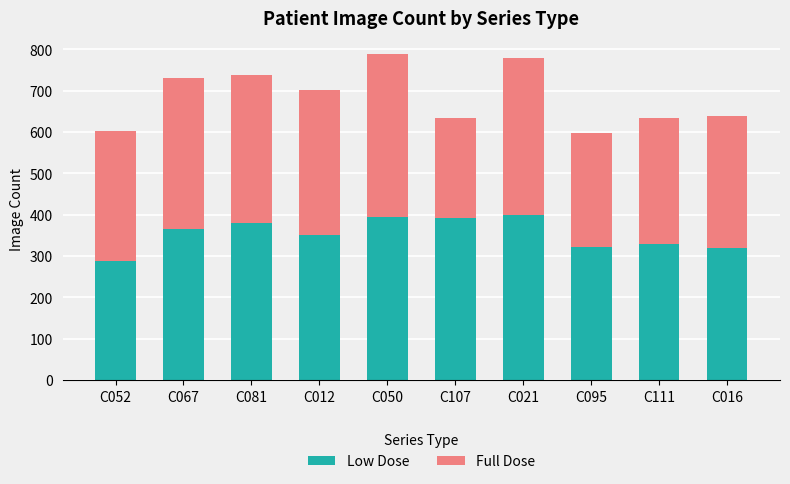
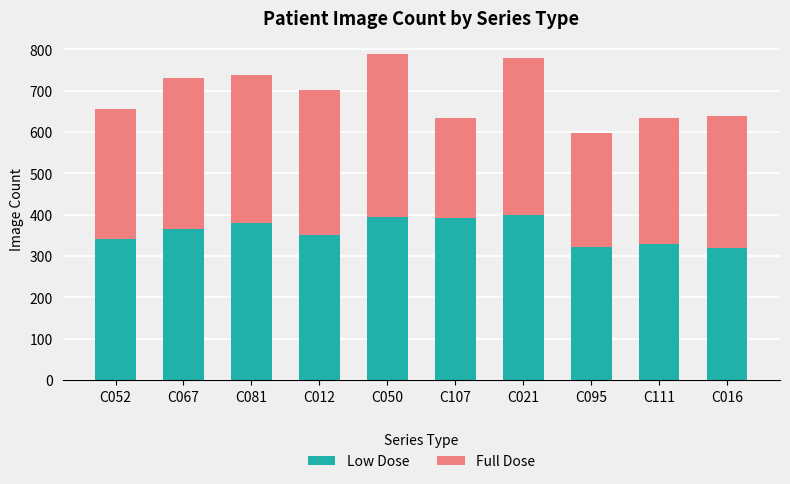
  {
    "Low Dose": {
-     "C052": 290,
+     "C052": 340,
      "C067": 370,
      "C081": 380,
      "C012": 350,
      "C050": 390,
      "C107": 390,
      "C021": 400,
      "C095": 320,
      "C111": 330,
      "C016": 320
    },
    "Full Dose": {
      "C052": 310,
      "C067": 370,
      "C081": 360,
      "C012": 350,
      "C050": 390,
      "C107": 240,
      "C021": 380,
      "C095": 280,
      "C111": 310,
      "C016": 320
    }
  }
